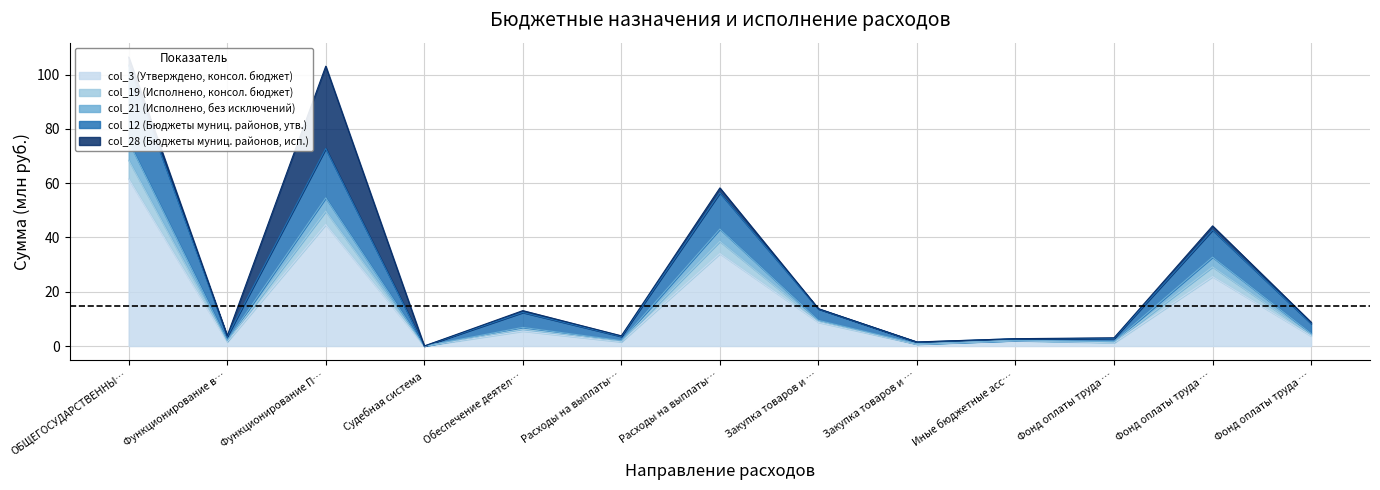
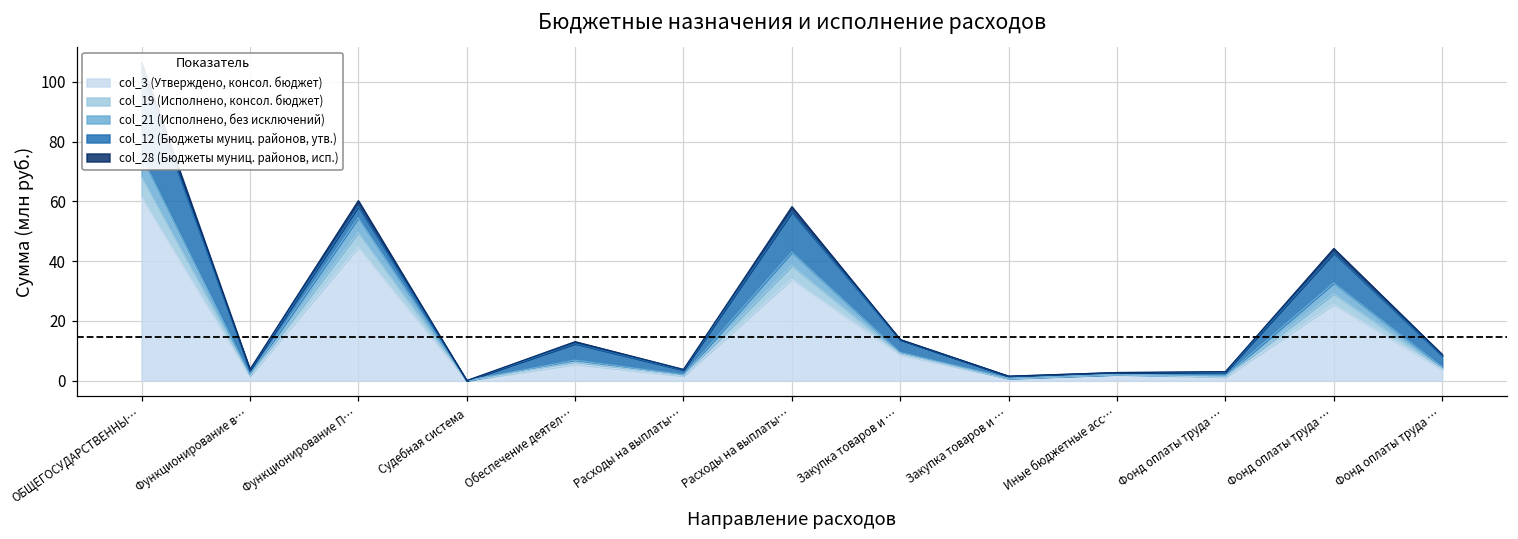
  {
    "col_12 (Бюджеты муниц. районов, утв.)": {
-     "Функционирование П…": 18
+     "Функционирование П…": 4
    },
    "col_28 (Бюджеты муниц. районов, исп.)": {
-     "Функционирование П…": 30
+     "Функционирование П…": 2
    }
  }
